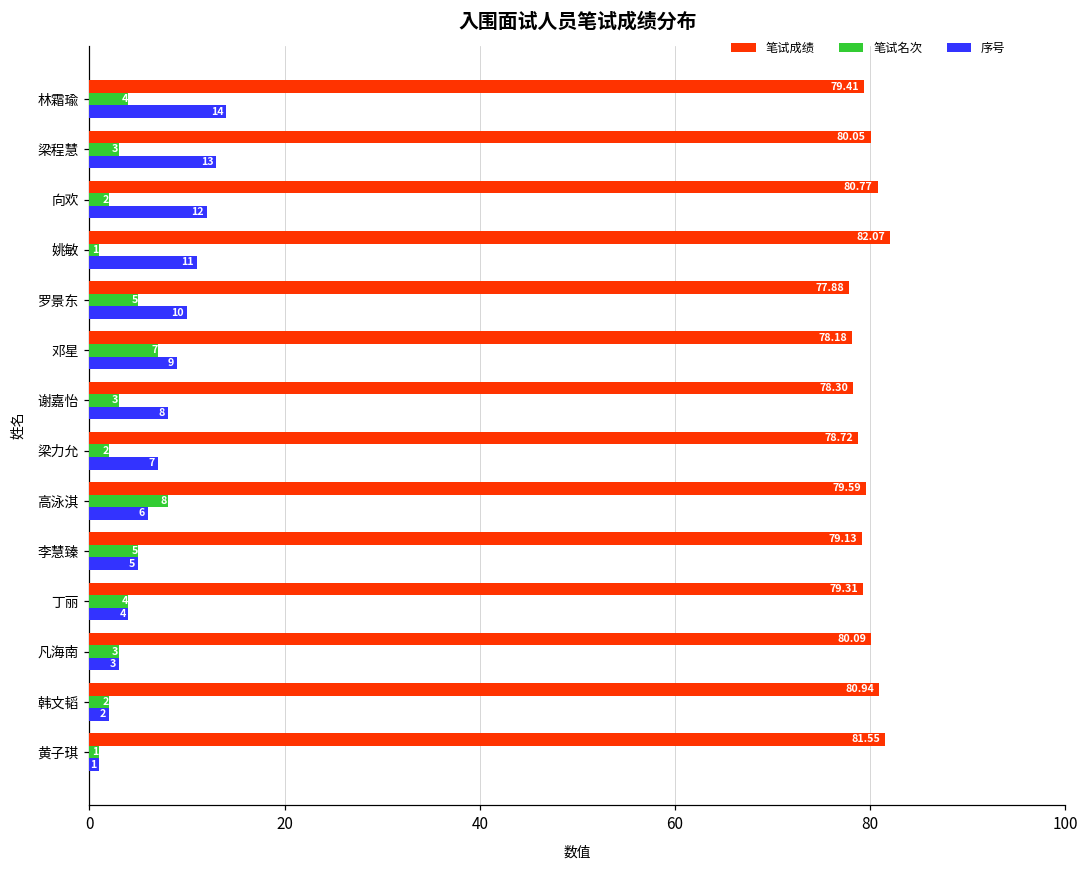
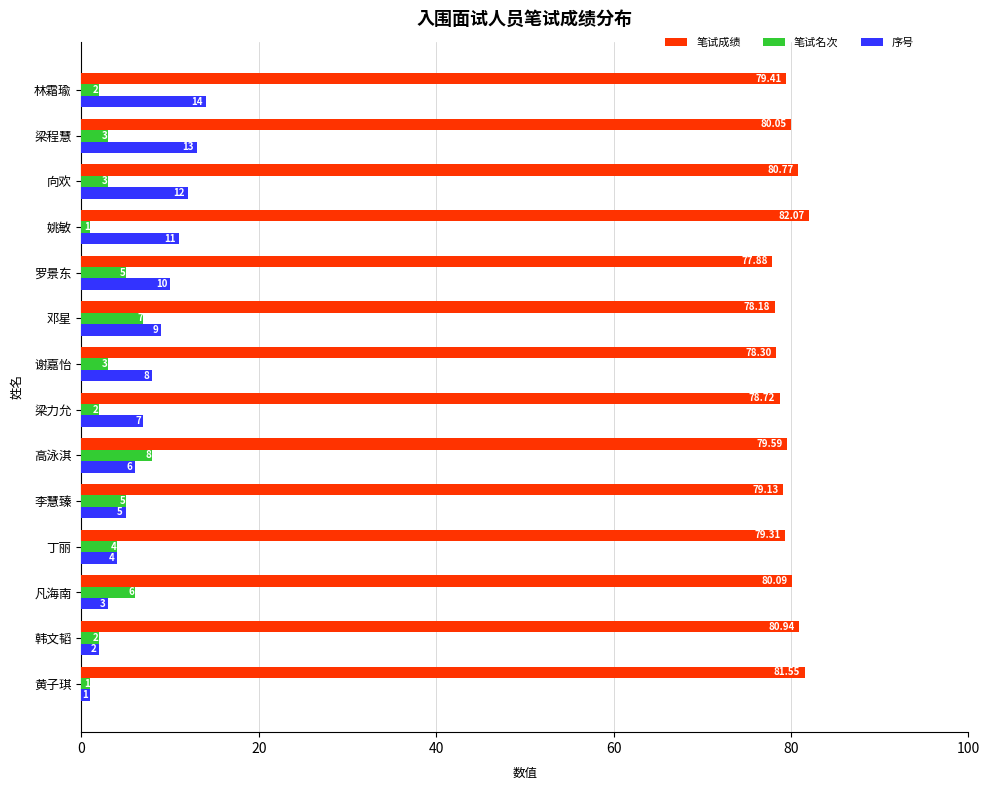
  {
    "笔试成绩": {
      "林霜瑜": 79.41,
      "梁程慧": 80.05,
      "向欢": 80.77,
      "姚敏": 82.07,
      "罗景东": 77.88,
      "邓星": 78.18,
      "谢嘉怡": 78.30,
      "梁力允": 78.72,
      "高泳淇": 79.59,
      "李慧臻": 79.13,
      "丁丽": 79.31,
      "凡海南": 80.09,
      "韩文韬": 80.94,
      "黄子琪": 81.55
    },
    "笔试名次": {
-     "林霜瑜": 4,
+     "林霜瑜": 2,
      "梁程慧": 3,
-     "向欢": 2,
+     "向欢": 3,
      "姚敏": 1,
      "罗景东": 5,
      "邓星": 7,
      "谢嘉怡": 3,
      "梁力允": 2,
      "高泳淇": 8,
      "李慧臻": 5,
      "丁丽": 4,
-     "凡海南": 3,
+     "凡海南": 6,
      "韩文韬": 2,
      "黄子琪": 1
    },
    "序号": {
      "林霜瑜": 14,
      "梁程慧": 13,
      "向欢": 12,
      "姚敏": 11,
      "罗景东": 10,
      "邓星": 9,
      "谢嘉怡": 8,
      "梁力允": 7,
      "高泳淇": 6,
      "李慧臻": 5,
      "丁丽": 4,
      "凡海南": 3,
      "韩文韬": 2,
      "黄子琪": 1
    }
  }
